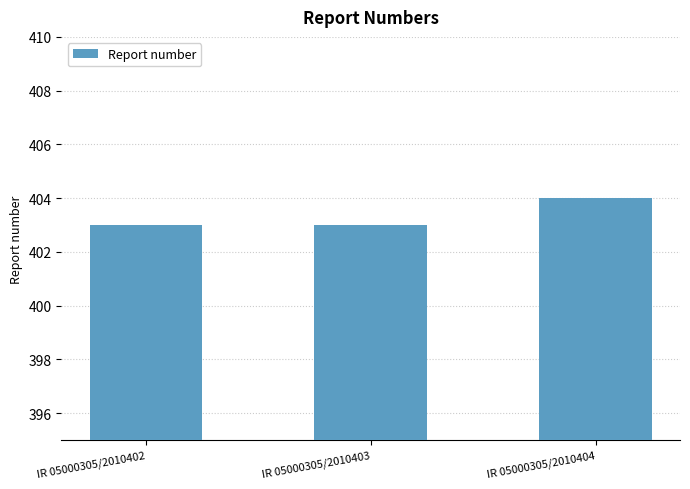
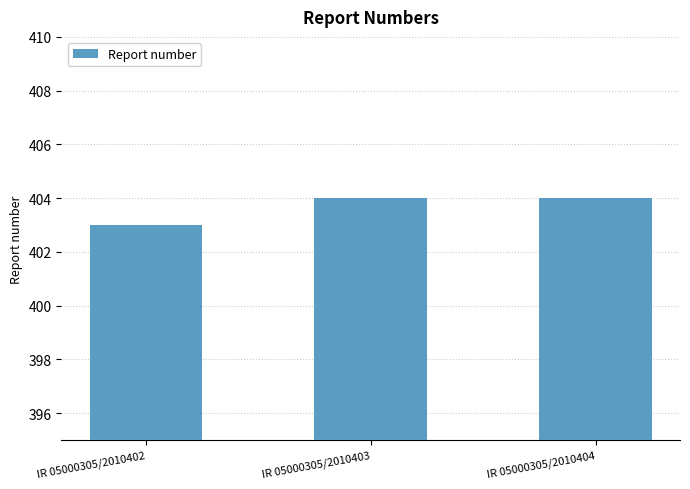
  {
    "IR 05000305/2010402": 403,
-   "IR 05000305/2010403": 403,
+   "IR 05000305/2010403": 404,
    "IR 05000305/2010404": 404
  }
